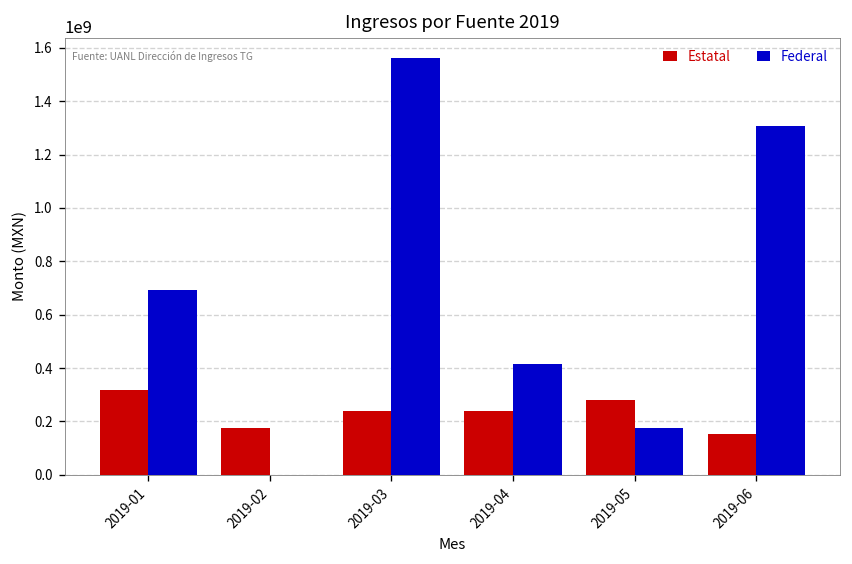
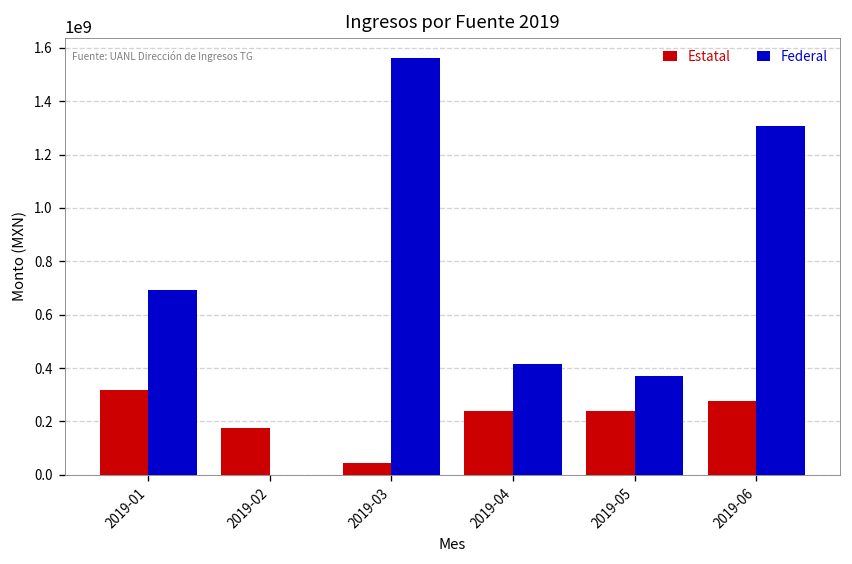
  {
    "Estatal": {
      "2019-01": 320000000,
      "2019-02": 170000000,
-     "2019-03": 240000000,
+     "2019-03": 40000000,
      "2019-04": 240000000,
-     "2019-05": 280000000,
-     "2019-06": 150000000
+     "2019-05": 240000000,
+     "2019-06": 280000000
    },
    "Federal": {
      "2019-01": 690000000,
      "2019-02": 0,
      "2019-03": 1560000000,
      "2019-04": 410000000,
-     "2019-05": 170000000,
+     "2019-05": 370000000,
      "2019-06": 1310000000
    }
  }
